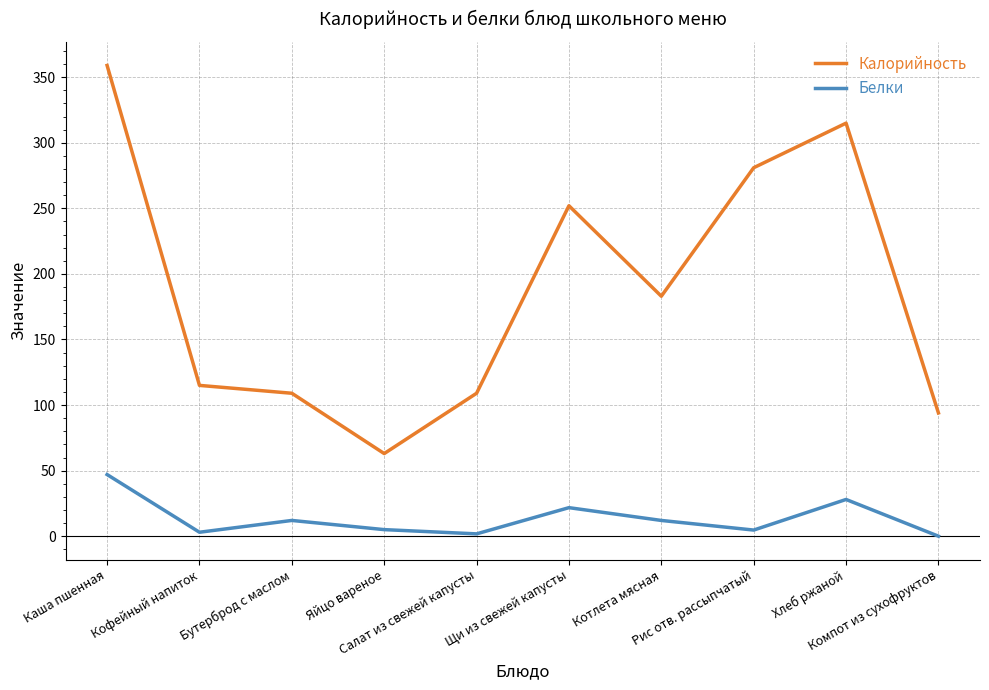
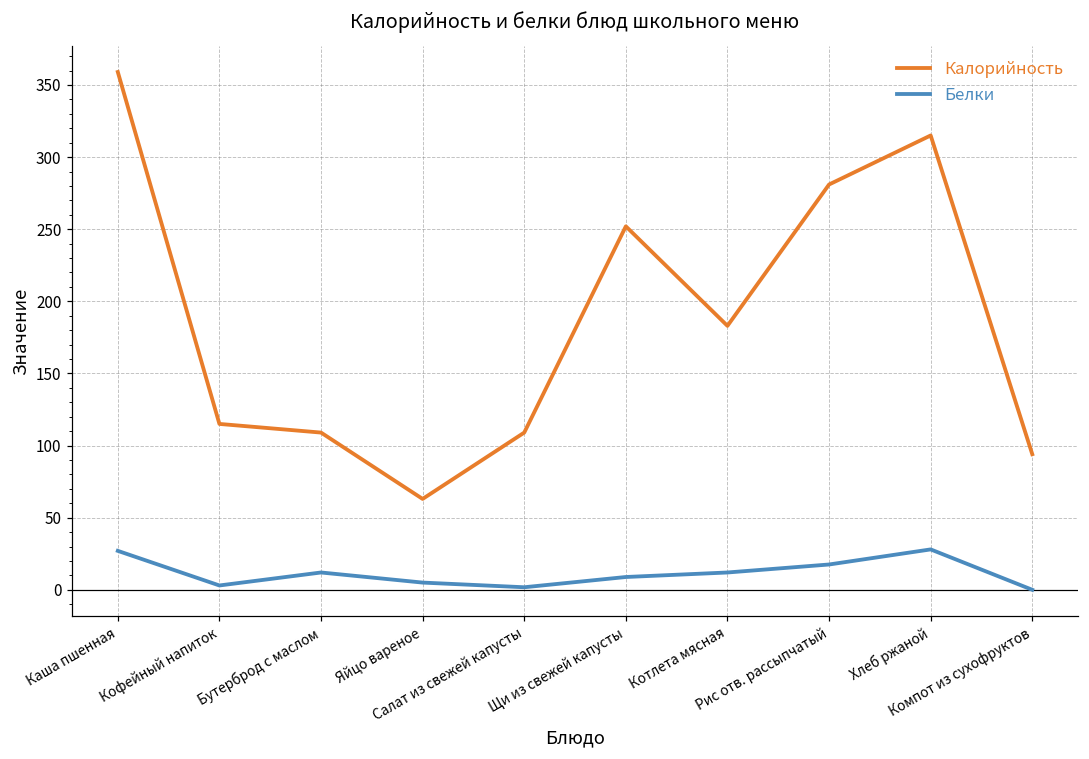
  {
    "Калорийность": {
      "Каша пшенная": 359,
      "Кофейный напиток": 115,
      "Бутерброд с маслом": 109,
      "Яйцо вареное": 63,
      "Салат из свежей капусты": 109,
      "Щи из свежей капусты": 252,
      "Котлета мясная": 183,
      "Рис отв. рассыпчатый": 281,
      "Хлеб ржаной": 315,
      "Компот из сухофруктов": 94
    },
    "Белки": {
-     "Каша пшенная": 47,
+     "Каша пшенная": 27,
      "Кофейный напиток": 3,
      "Бутерброд с маслом": 12,
      "Яйцо вареное": 5,
      "Салат из свежей капусты": 2,
-     "Щи из свежей капусты": 22,
+     "Щи из свежей капусты": 9,
      "Котлета мясная": 12,
-     "Рис отв. рассыпчатый": 5,
+     "Рис отв. рассыпчатый": 18,
      "Хлеб ржаной": 28,
      "Компот из сухофруктов": 0
    }
  }
